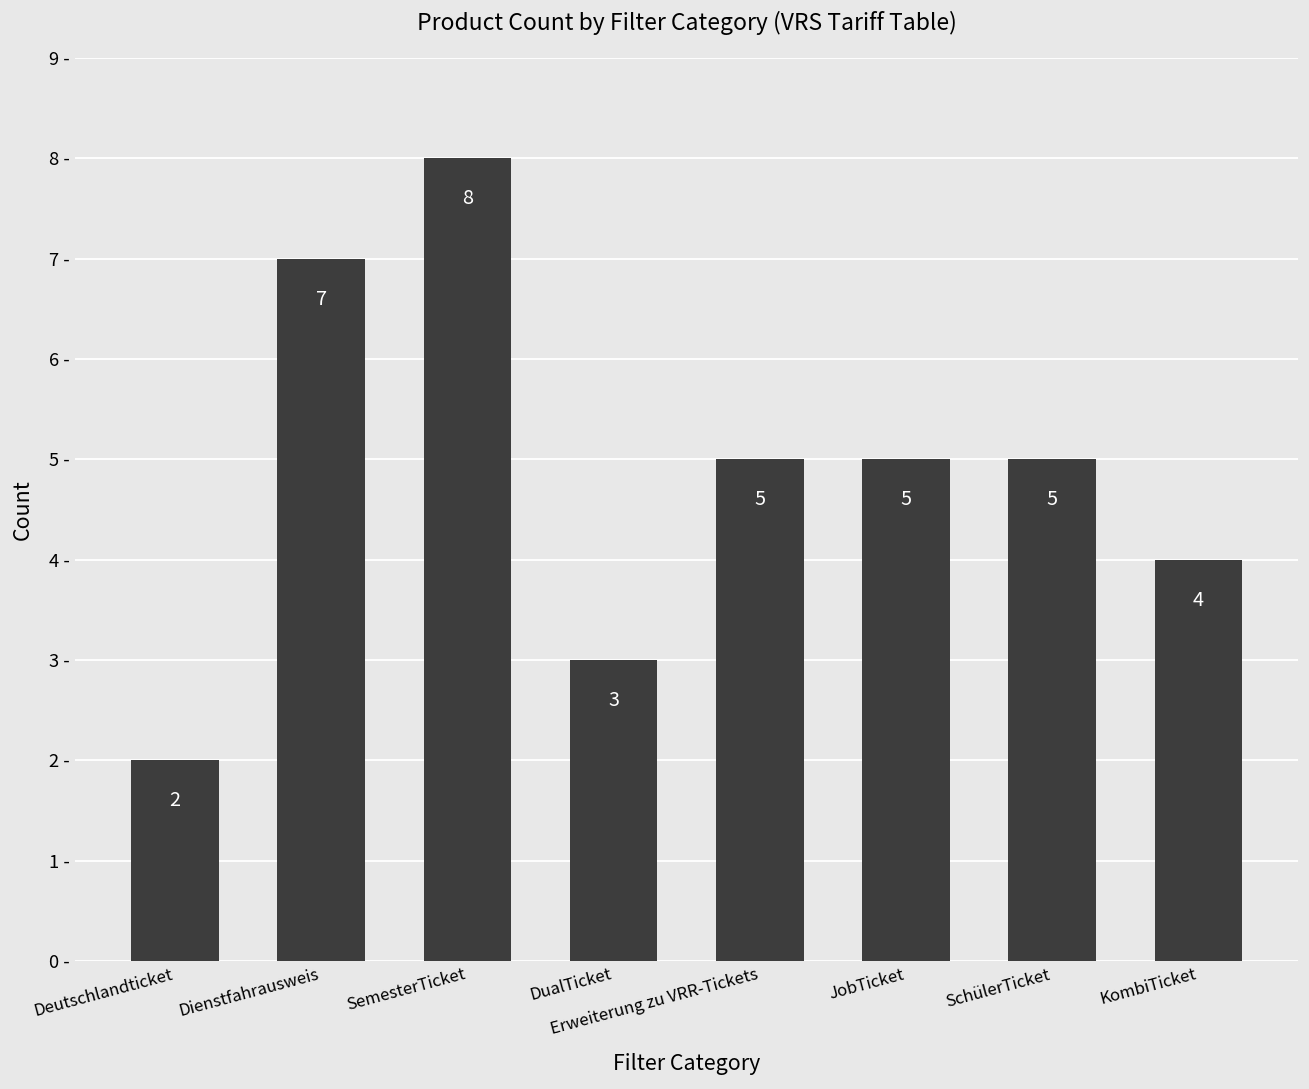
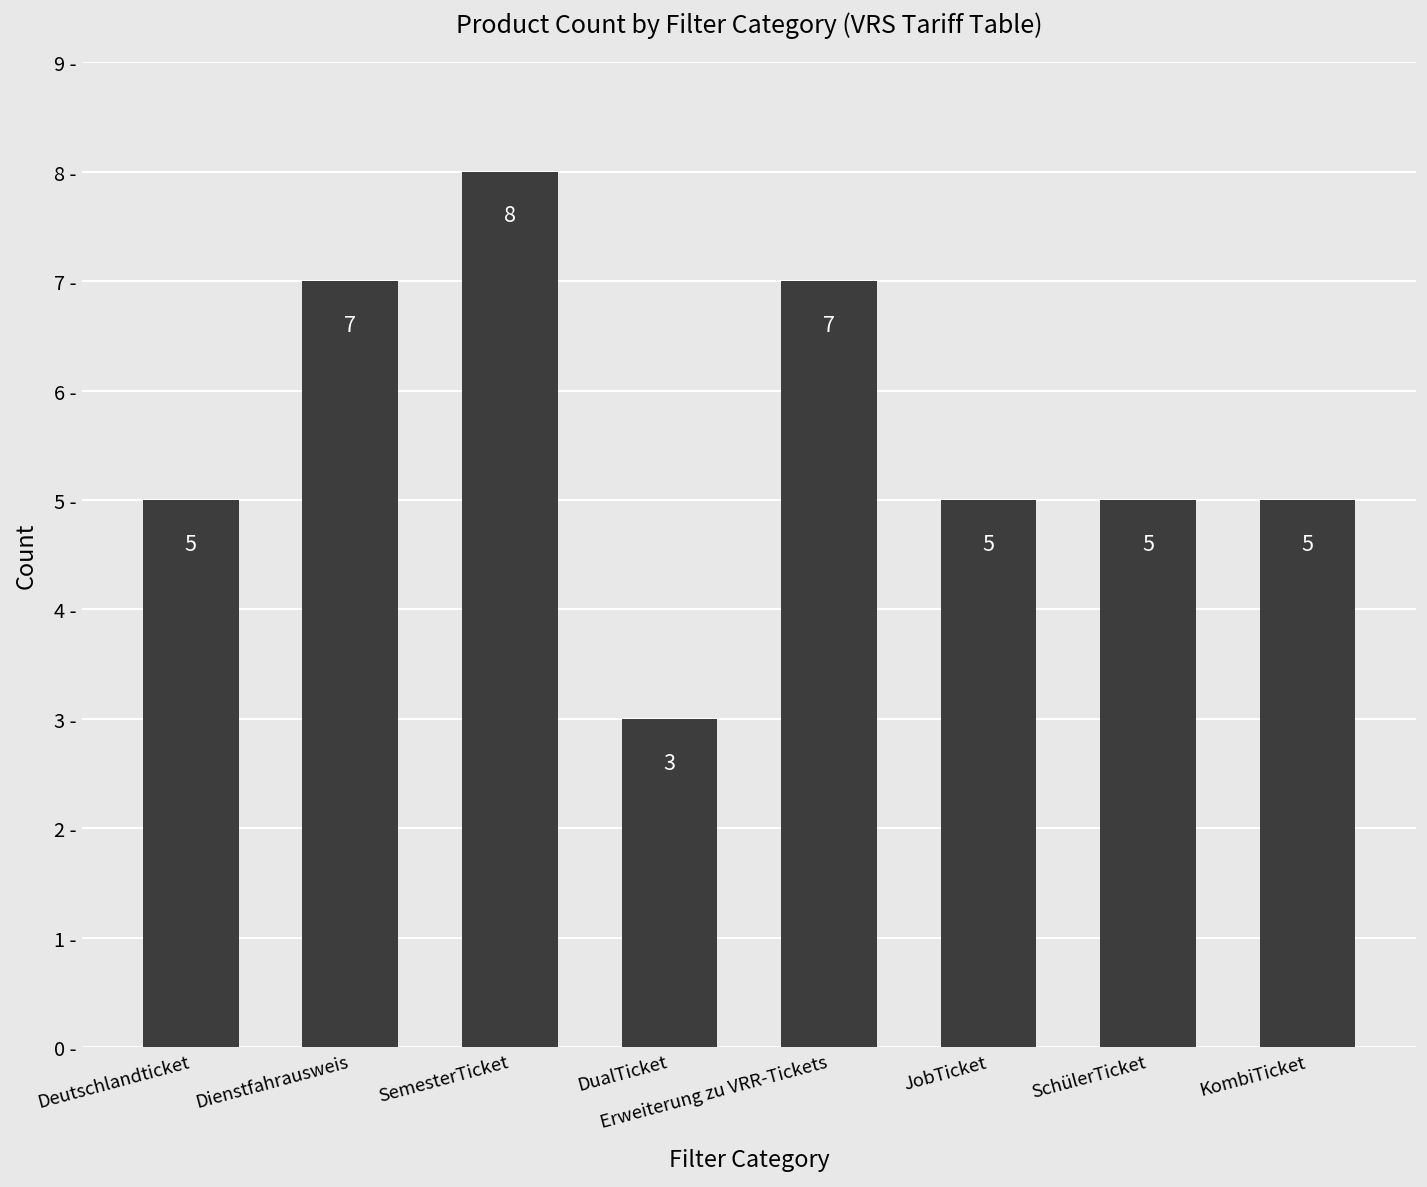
  {
-   "Deutschlandticket": 2,
+   "Deutschlandticket": 5,
    "Dienstfahrausweis": 7,
    "SemesterTicket": 8,
    "DualTicket": 3,
-   "Erweiterung zu VRR-Tickets": 5,
+   "Erweiterung zu VRR-Tickets": 7,
    "JobTicket": 5,
    "SchülerTicket": 5,
-   "KombiTicket": 4
+   "KombiTicket": 5
  }
